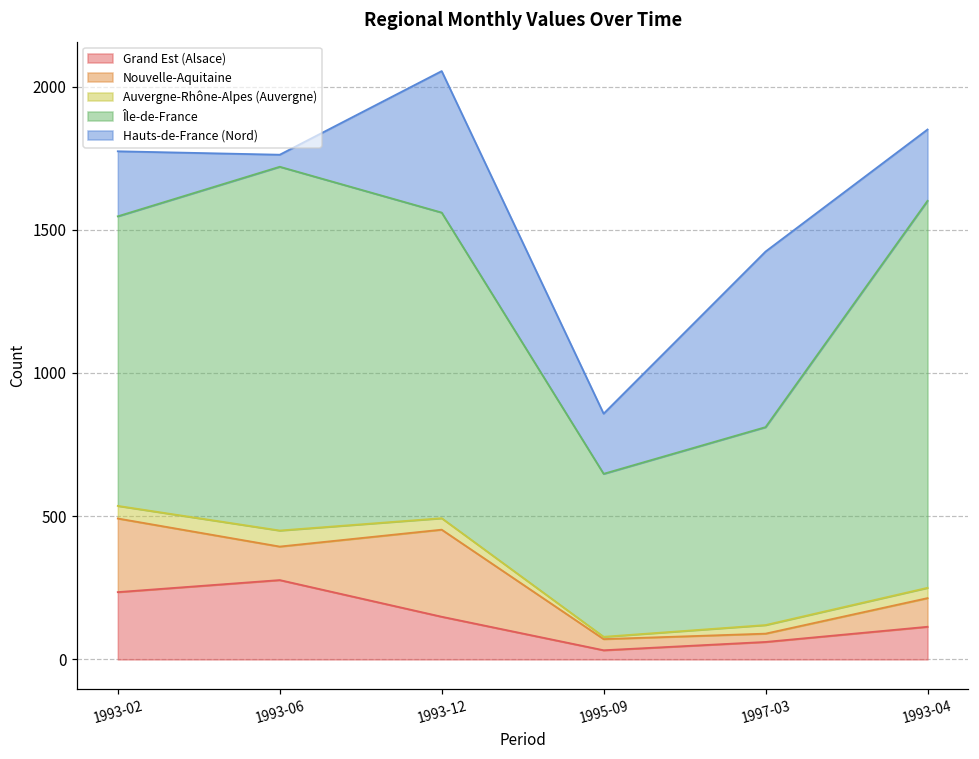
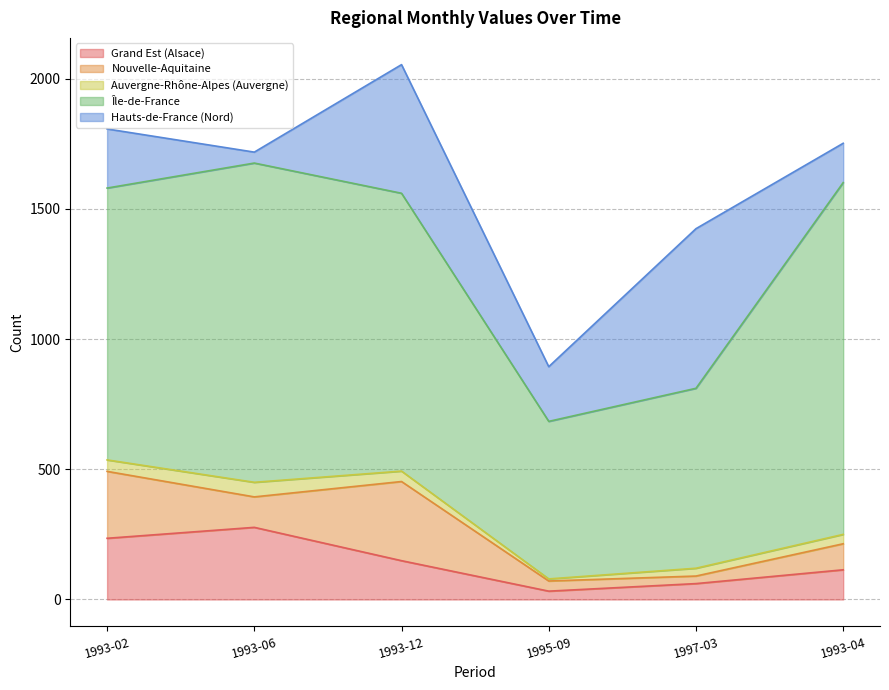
  {
    "Île-de-France": {
-     "1993-02": 1010,
-     "1993-06": 1270,
+     "1993-02": 1040,
+     "1993-06": 1230,
      "1993-12": 1070,
-     "1995-09": 570,
+     "1995-09": 610,
      "1997-03": 690,
      "1993-04": 1350
    },
    "Hauts-de-France (Nord)": {
      "1993-02": 230,
      "1993-06": 40,
      "1993-12": 490,
      "1995-09": 210,
      "1997-03": 610,
-     "1993-04": 250
+     "1993-04": 150
    }
  }
